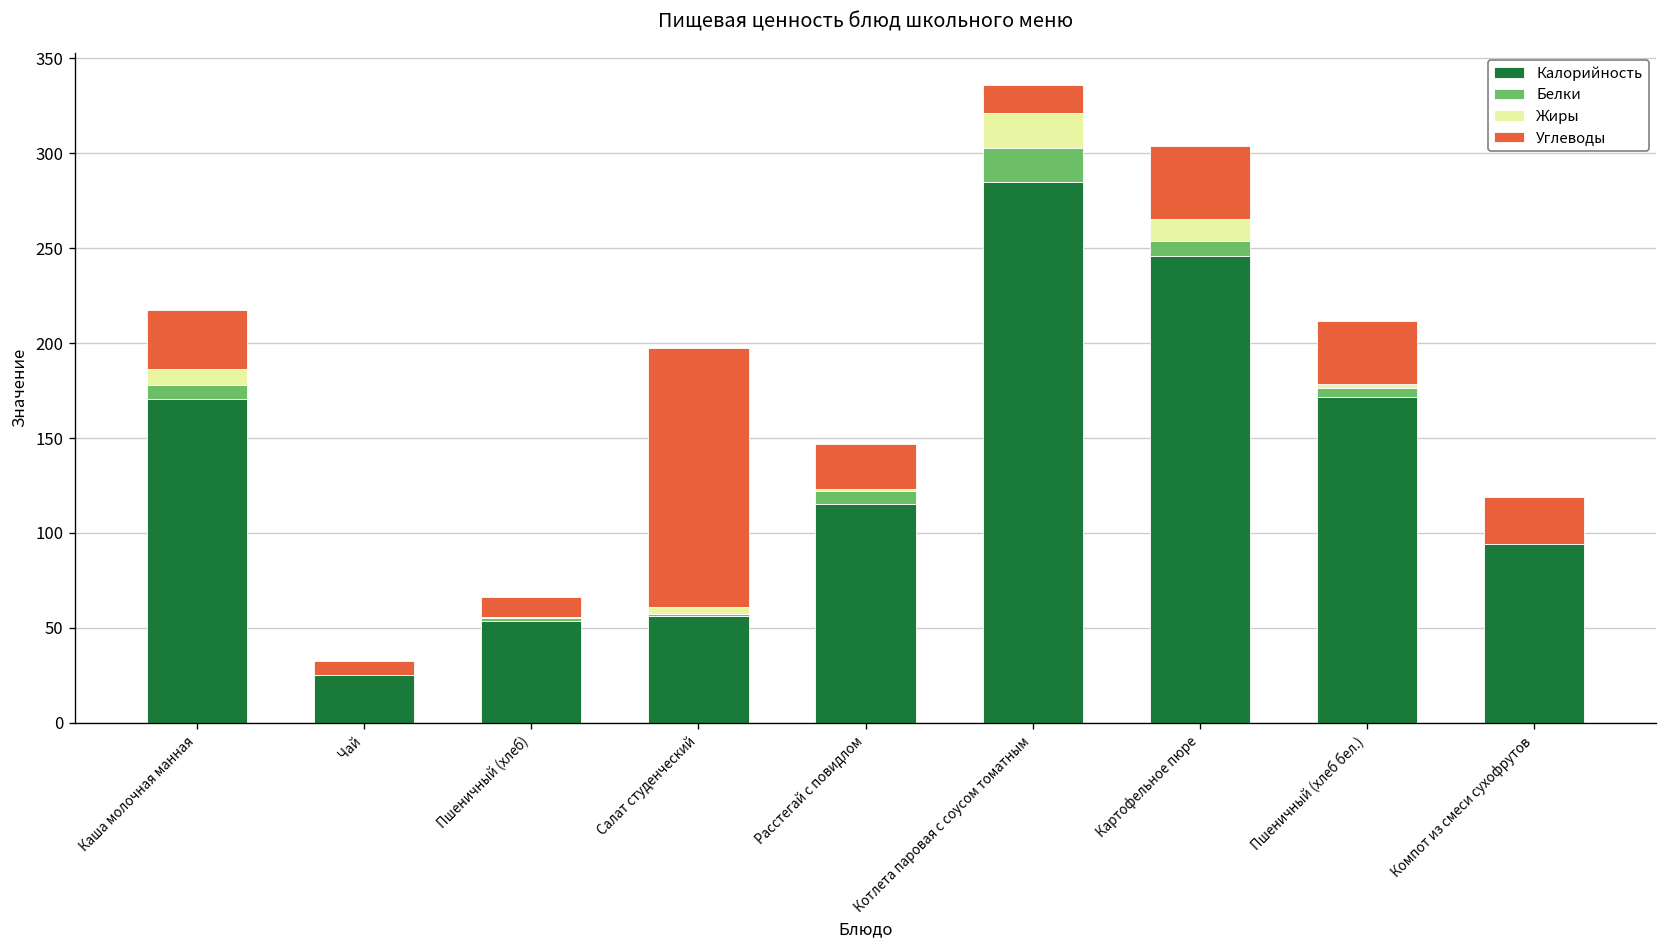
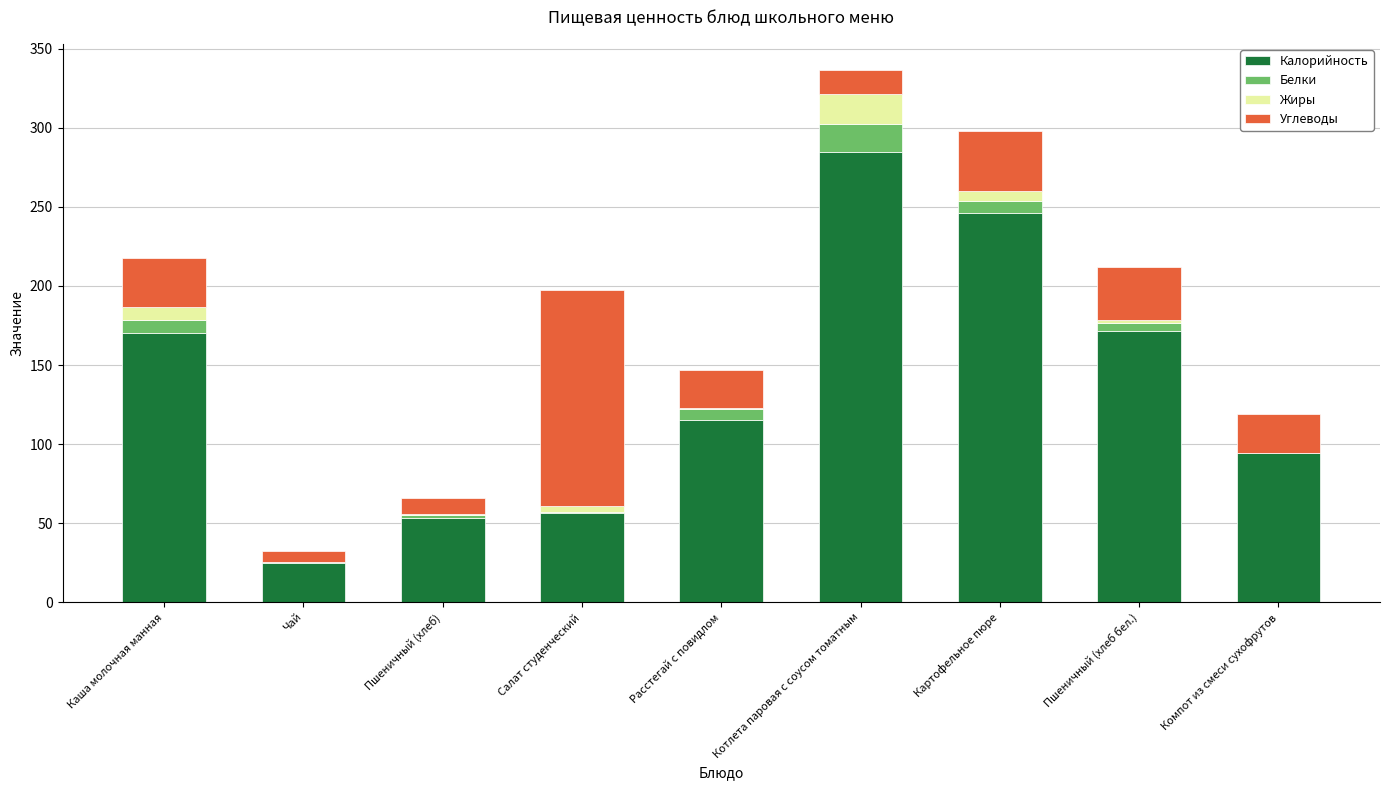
  {
    "Калорийность": {
      "Каша молочная манная": 170,
      "Чай": 25,
      "Пшеничный (хлеб)": 54,
      "Салат студенческий": 56,
      "Расстегай с повидлом": 116,
      "Котлета паровая с соусом томатным": 285,
      "Картофельное пюре": 246,
      "Пшеничный (хлеб бел.)": 172,
      "Компот из смеси сухофрутов": 94
    },
    "Белки": {
      "Каша молочная манная": 8,
      "Расстегай с повидлом": 6,
      "Котлета паровая с соусом томатным": 18,
      "Картофельное пюре": 8,
      "Пшеничный (хлеб бел.)": 5
    },
    "Жиры": {
      "Каша молочная манная": 8,
      "Чай": 0,
      "Салат студенческий": 4,
      "Котлета паровая с соусом томатным": 18,
-     "Картофельное пюре": 12,
+     "Картофельное пюре": 6,
      "Пшеничный (хлеб бел.)": 2,
      "Компот из смеси сухофрутов": 0
    },
    "Углеводы": {
      "Каша молочная манная": 31,
      "Чай": 7,
      "Пшеничный (хлеб)": 10,
      "Салат студенческий": 136,
      "Расстегай с повидлом": 24,
      "Котлета паровая с соусом томатным": 15,
      "Картофельное пюре": 38,
      "Пшеничный (хлеб бел.)": 34,
      "Компот из смеси сухофрутов": 25
    }
  }
